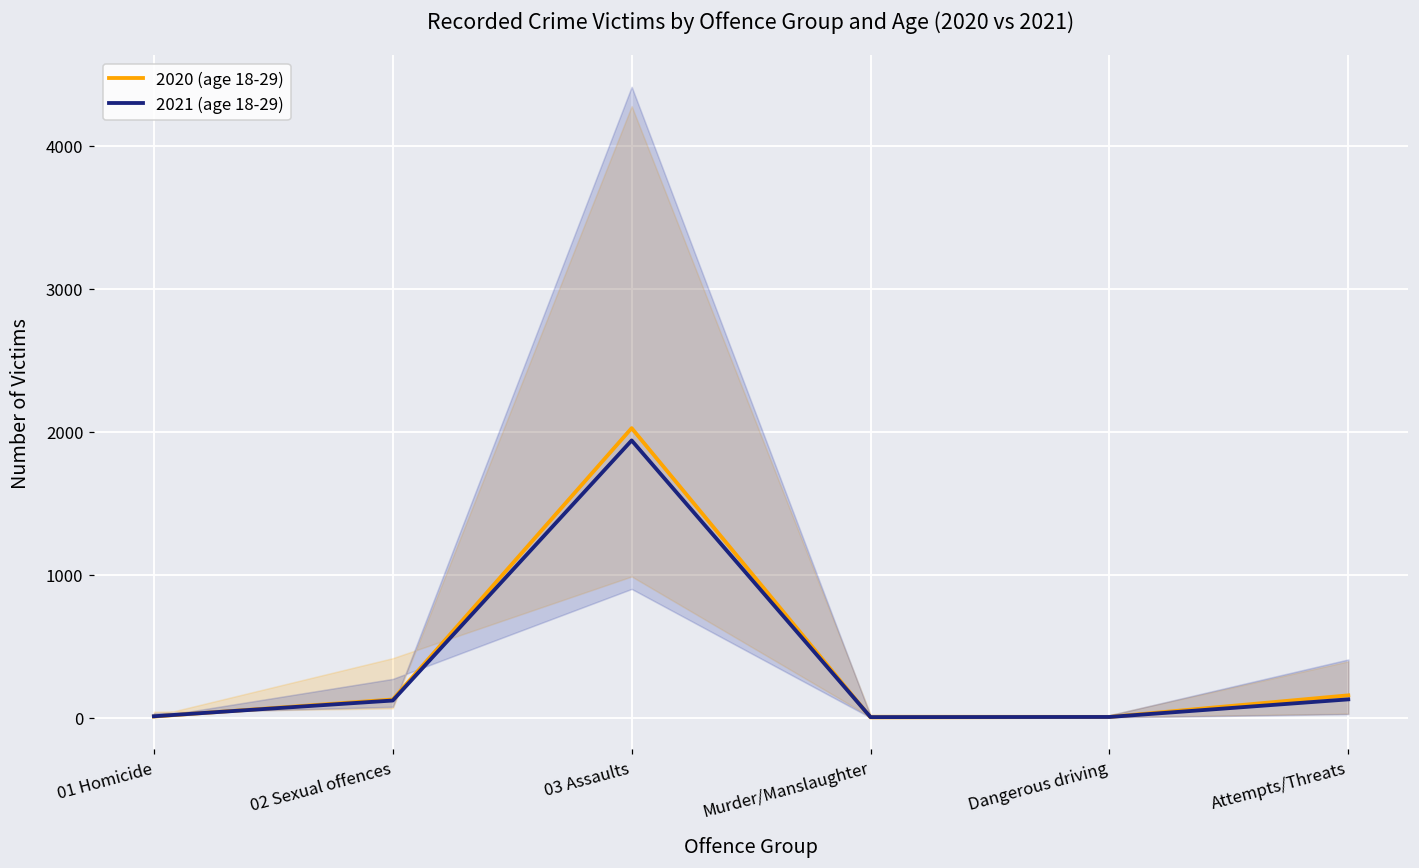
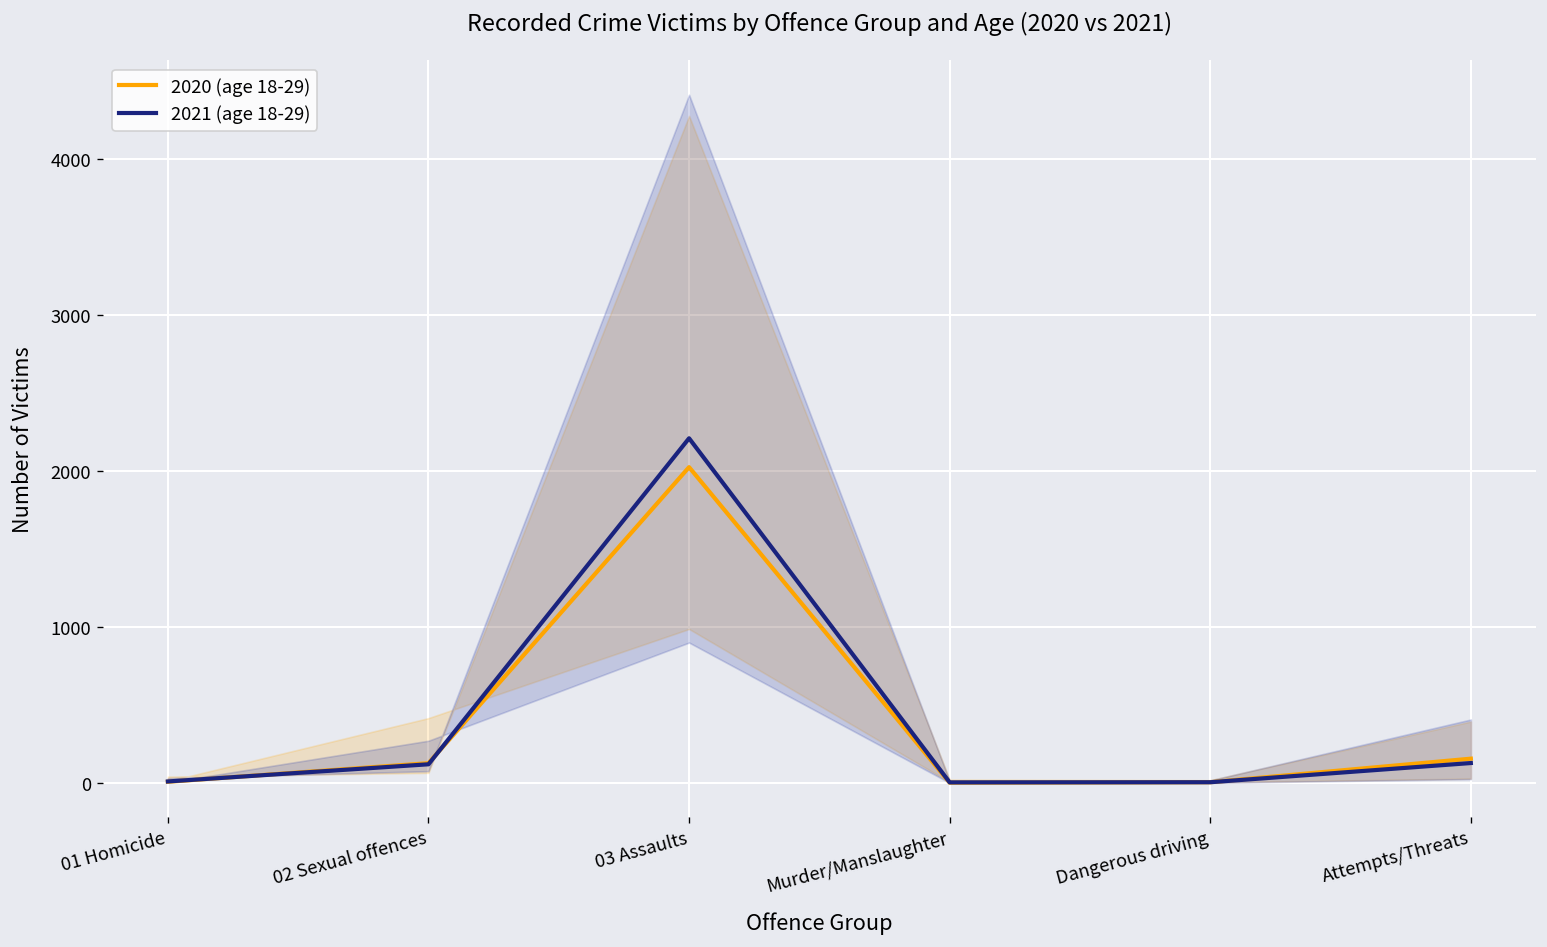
  {
    "2021 (age 18-29)": {
-     "03 Assaults": 1940,
+     "03 Assaults": 2210,
      "Attempts/Threats": 130
    }
  }
